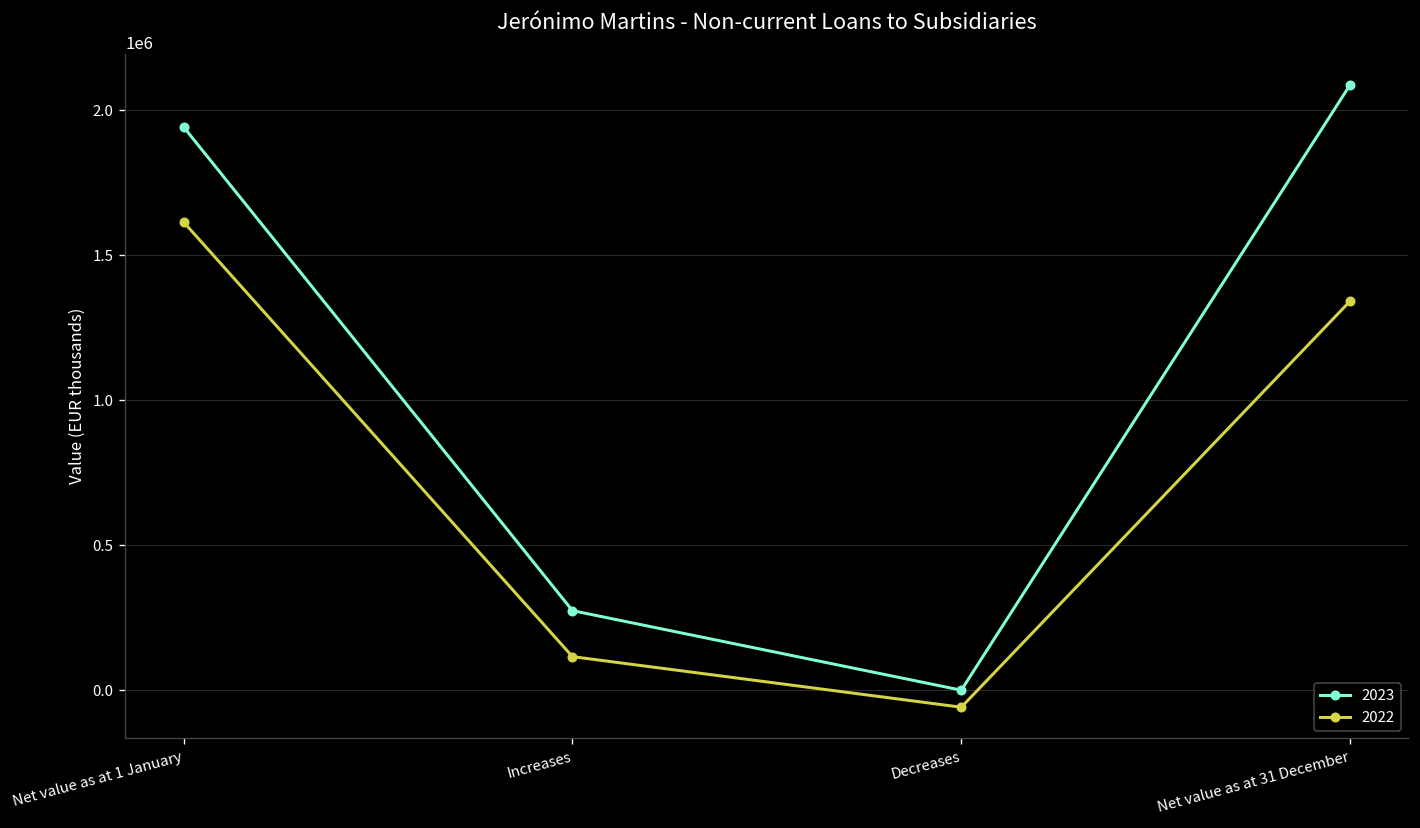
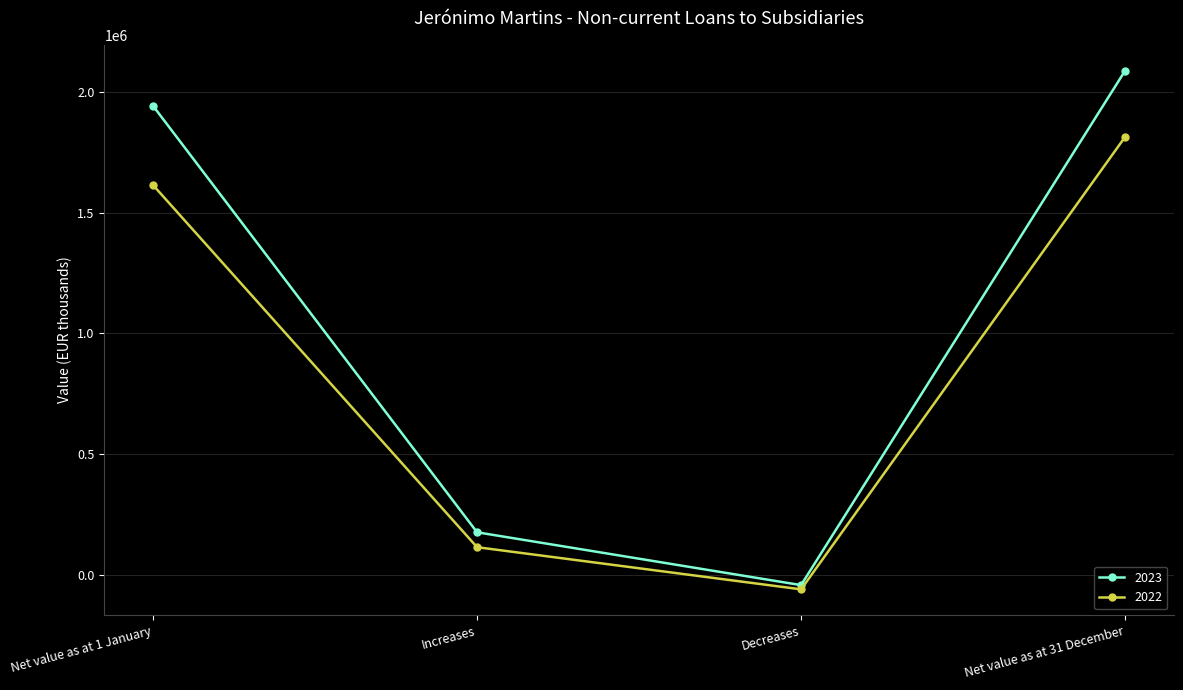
  {
    "2023": {
      "Net value as at 1 January": 1940000,
-     "Increases": 270000,
-     "Decreases": 0,
+     "Increases": 180000,
+     "Decreases": -40000,
      "Net value as at 31 December": 2090000
    },
    "2022": {
      "Net value as at 1 January": 1610000,
      "Increases": 120000,
      "Decreases": -60000,
-     "Net value as at 31 December": 1340000
+     "Net value as at 31 December": 1810000
    }
  }
